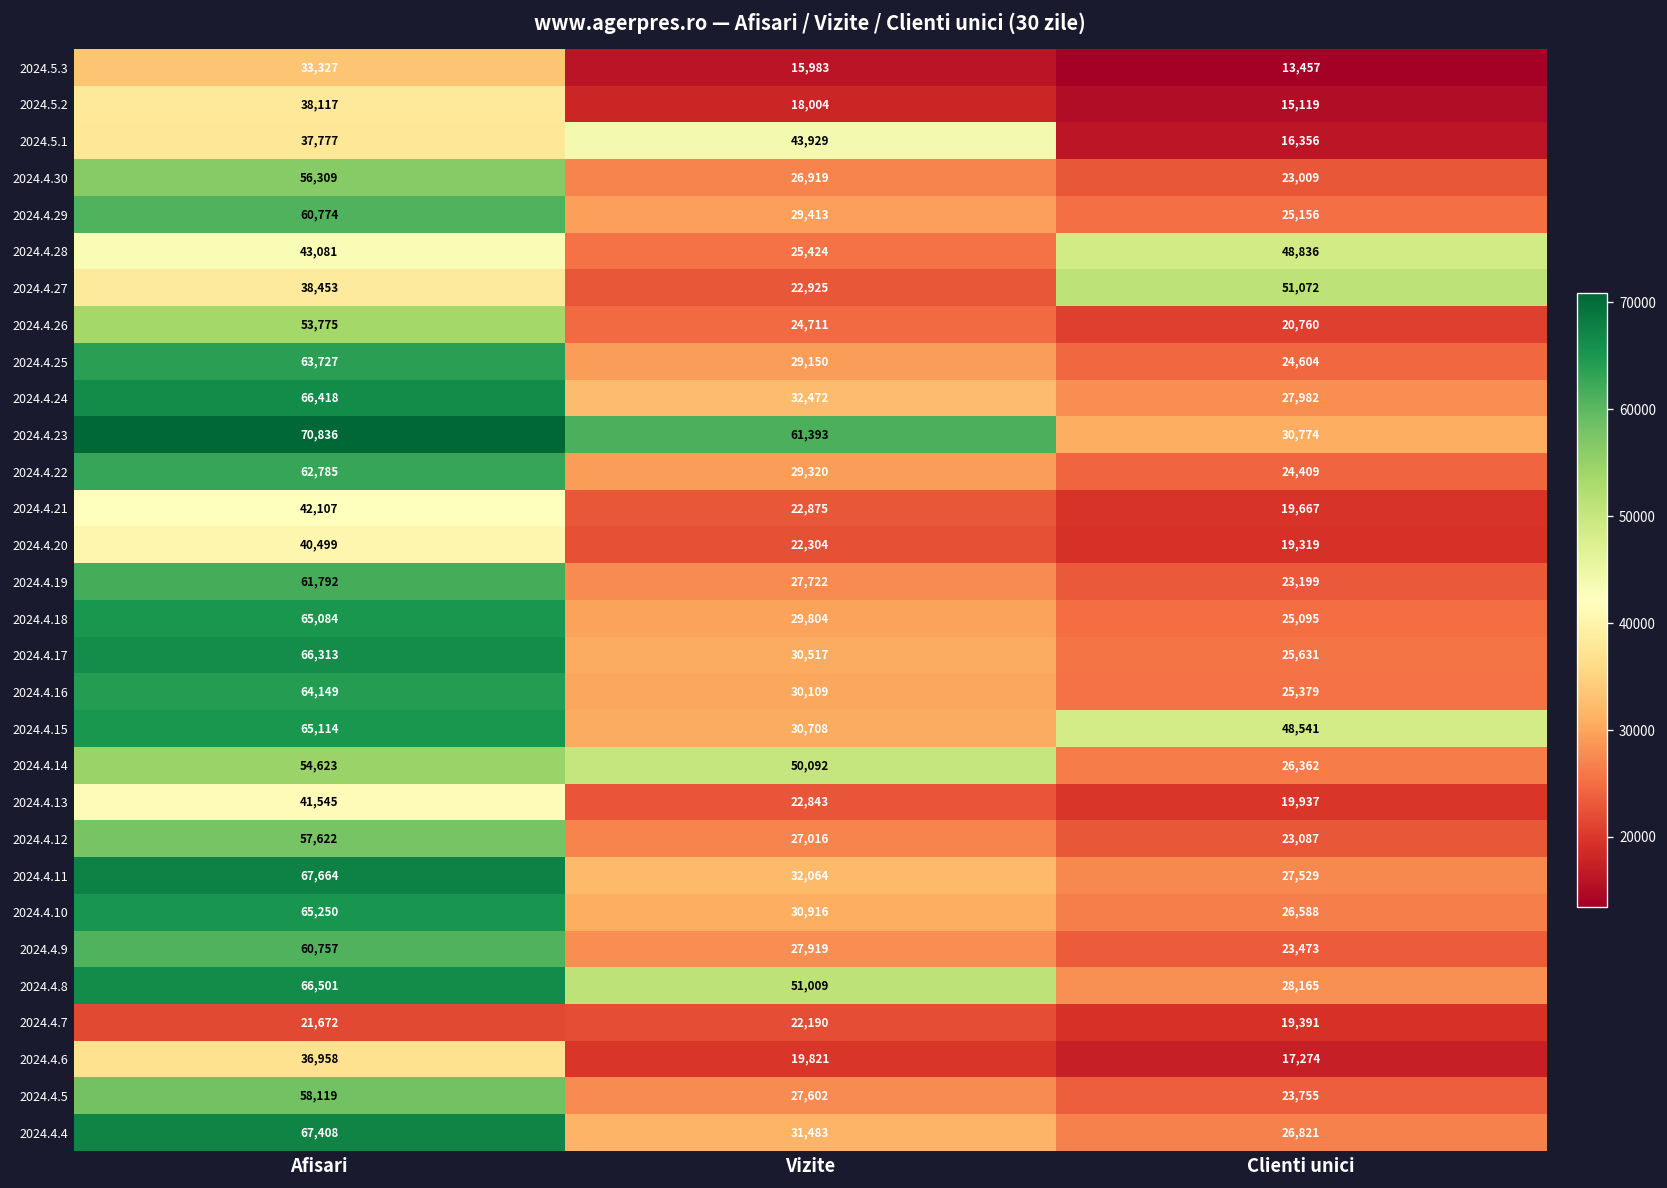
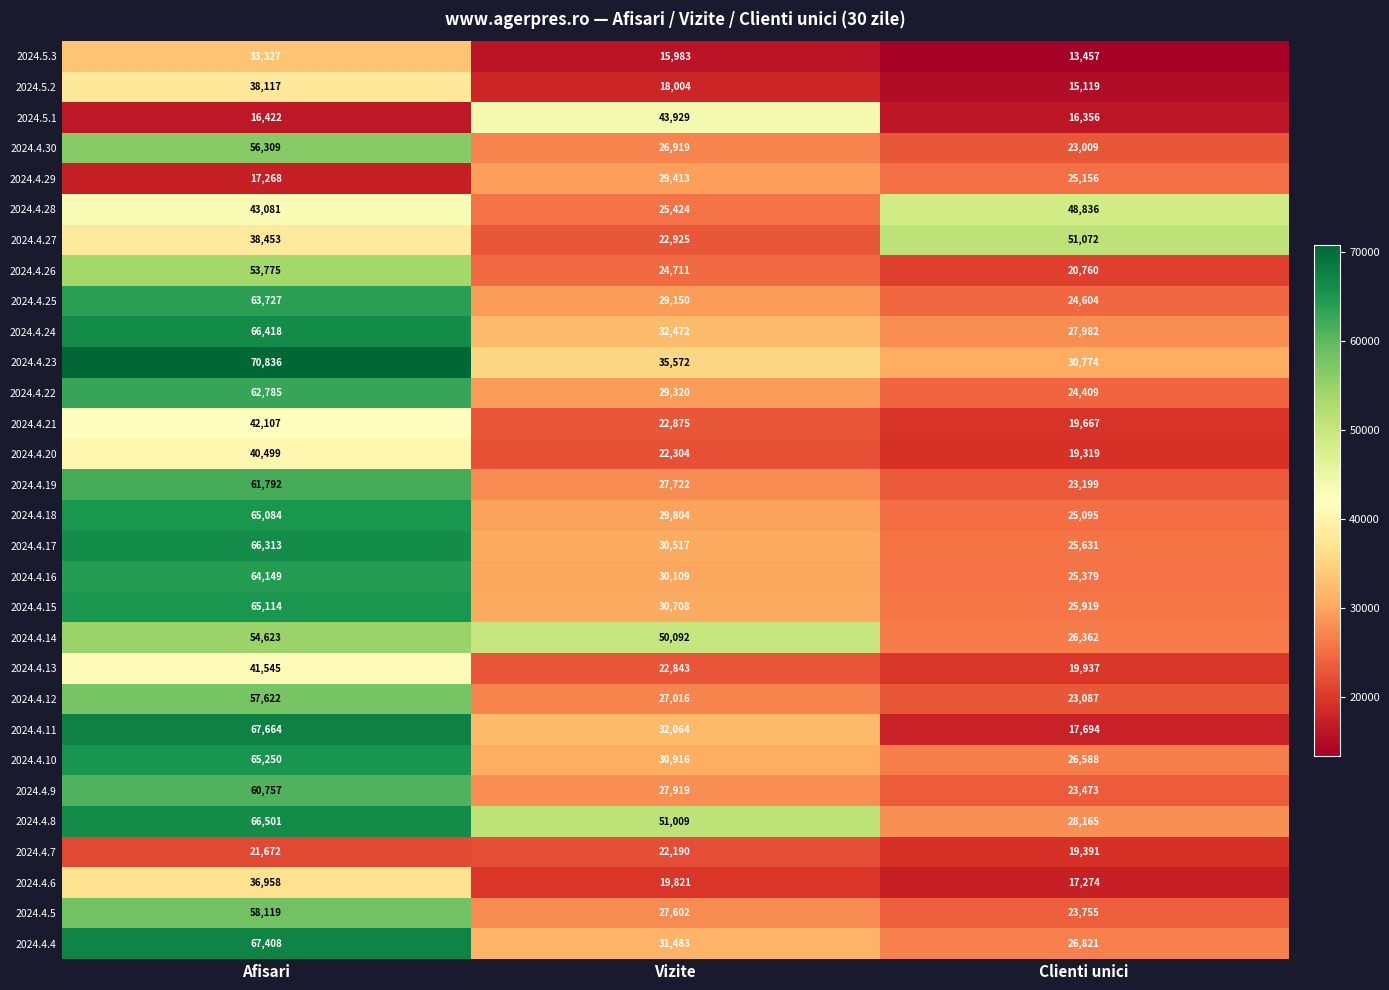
  {
    "2024.5.3": {
      "Afisari": "33,327",
      "Vizite": "15,983",
      "Clienti unici": "13,457"
    },
    "2024.5.2": {
      "Afisari": "38,117",
      "Vizite": "18,004",
      "Clienti unici": "15,119"
    },
    "2024.5.1": {
-     "Afisari": "37,777",
+     "Afisari": "16,422",
      "Vizite": "43,929",
      "Clienti unici": "16,356"
    },
    "2024.4.30": {
      "Afisari": "56,309",
      "Vizite": "26,919",
      "Clienti unici": "23,009"
    },
    "2024.4.29": {
-     "Afisari": "60,774",
+     "Afisari": "17,268",
      "Vizite": "29,413",
      "Clienti unici": "25,156"
    },
    "2024.4.28": {
      "Afisari": "43,081",
      "Vizite": "25,424",
      "Clienti unici": "48,836"
    },
    "2024.4.27": {
      "Afisari": "38,453",
      "Vizite": "22,925",
      "Clienti unici": "51,072"
    },
    "2024.4.26": {
      "Afisari": "53,775",
      "Vizite": "24,711",
      "Clienti unici": "20,760"
    },
    "2024.4.25": {
      "Afisari": "63,727",
      "Vizite": "29,150",
      "Clienti unici": "24,604"
    },
    "2024.4.24": {
      "Afisari": "66,418",
      "Vizite": "32,472",
      "Clienti unici": "27,982"
    },
    "2024.4.23": {
      "Afisari": "70,836",
-     "Vizite": "61,393",
+     "Vizite": "35,572",
      "Clienti unici": "30,774"
    },
    "2024.4.22": {
      "Afisari": "62,785",
      "Vizite": "29,320",
      "Clienti unici": "24,409"
    },
    "2024.4.21": {
      "Afisari": "42,107",
      "Vizite": "22,875",
      "Clienti unici": "19,667"
    },
    "2024.4.20": {
      "Afisari": "40,499",
      "Vizite": "22,304",
      "Clienti unici": "19,319"
    },
    "2024.4.19": {
      "Afisari": "61,792",
      "Vizite": "27,722",
      "Clienti unici": "23,199"
    },
    "2024.4.18": {
      "Afisari": "65,084",
      "Vizite": "29,804",
      "Clienti unici": "25,095"
    },
    "2024.4.17": {
      "Afisari": "66,313",
      "Vizite": "30,517",
      "Clienti unici": "25,631"
    },
    "2024.4.16": {
      "Afisari": "64,149",
      "Vizite": "30,109",
      "Clienti unici": "25,379"
    },
    "2024.4.15": {
      "Afisari": "65,114",
      "Vizite": "30,708",
-     "Clienti unici": "48,541"
+     "Clienti unici": "25,919"
    },
    "2024.4.14": {
      "Afisari": "54,623",
      "Vizite": "50,092",
      "Clienti unici": "26,362"
    },
    "2024.4.13": {
      "Afisari": "41,545",
      "Vizite": "22,843",
      "Clienti unici": "19,937"
    },
    "2024.4.12": {
      "Afisari": "57,622",
      "Vizite": "27,016",
      "Clienti unici": "23,087"
    },
    "2024.4.11": {
      "Afisari": "67,664",
      "Vizite": "32,064",
-     "Clienti unici": "27,529"
+     "Clienti unici": "17,694"
    },
    "2024.4.10": {
      "Afisari": "65,250",
      "Vizite": "30,916",
      "Clienti unici": "26,588"
    },
    "2024.4.9": {
      "Afisari": "60,757",
      "Vizite": "27,919",
      "Clienti unici": "23,473"
    },
    "2024.4.8": {
      "Afisari": "66,501",
      "Vizite": "51,009",
      "Clienti unici": "28,165"
    },
    "2024.4.7": {
      "Afisari": "21,672",
      "Vizite": "22,190",
      "Clienti unici": "19,391"
    },
    "2024.4.6": {
      "Afisari": "36,958",
      "Vizite": "19,821",
      "Clienti unici": "17,274"
    },
    "2024.4.5": {
      "Afisari": "58,119",
      "Vizite": "27,602",
      "Clienti unici": "23,755"
    },
    "2024.4.4": {
      "Afisari": "67,408",
      "Vizite": "31,483",
      "Clienti unici": "26,821"
    }
  }
